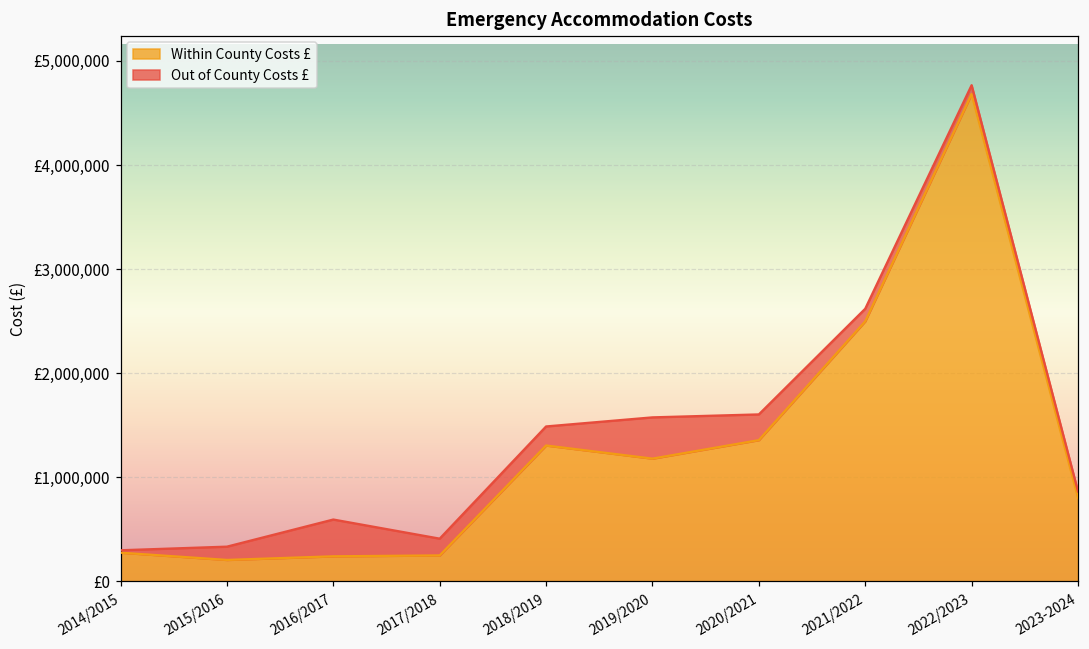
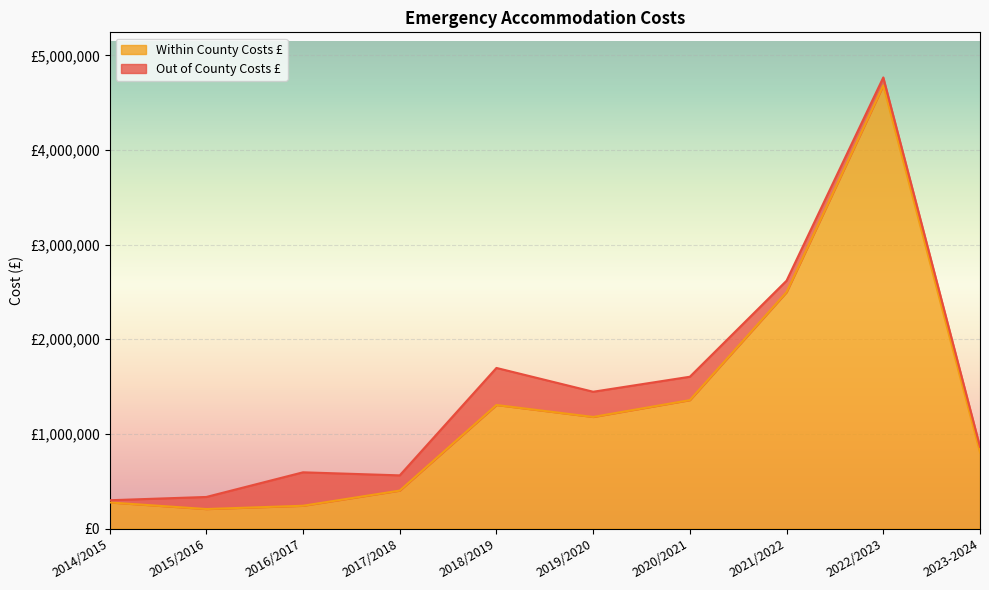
  {
    "Within County Costs £": {
      "2015/2016": "£200,000",
      "2016/2017": "£200,000",
-     "2017/2018": "£200,000",
+     "2017/2018": "£400,000",
      "2018/2019": "£1,300,000",
      "2019/2020": "£1,200,000",
      "2020/2021": "£1,400,000",
      "2021/2022": "£2,500,000",
      "2022/2023": "£4,700,000",
      "2023-2024": "£800,000"
    },
    "Out of County Costs £": {
      "2015/2016": "£100,000",
      "2016/2017": "£400,000",
      "2017/2018": "£200,000",
-     "2018/2019": "£200,000",
-     "2019/2020": "£400,000",
+     "2018/2019": "£400,000",
+     "2019/2020": "£300,000",
      "2020/2021": "£200,000",
      "2021/2022": "£100,000",
      "2022/2023": "£100,000",
      "2023-2024": "£100,000"
    }
  }
